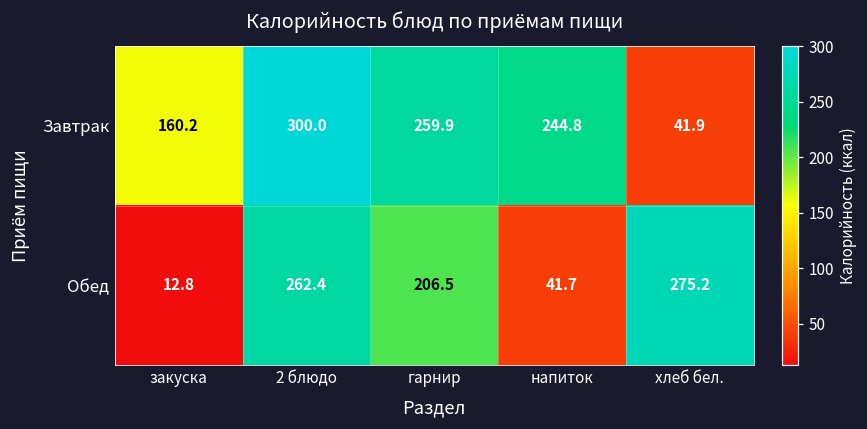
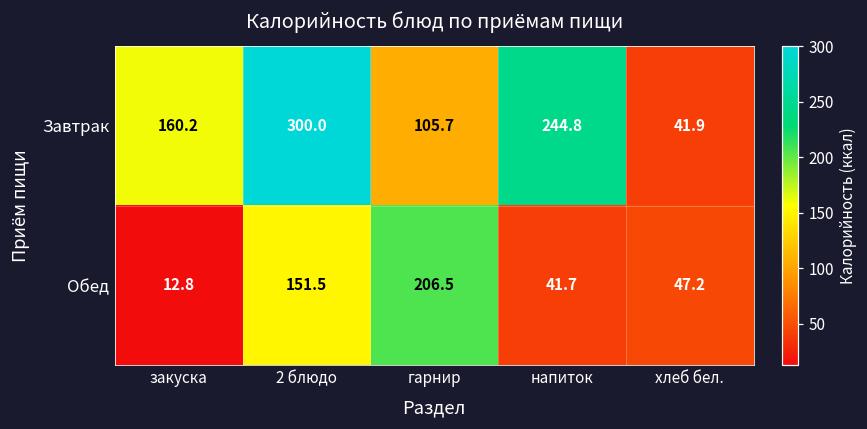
  {
    "Завтрак": {
      "закуска": 160.2,
      "2 блюдо": 300.0,
-     "гарнир": 259.9,
+     "гарнир": 105.7,
      "напиток": 244.8,
      "хлеб бел.": 41.9
    },
    "Обед": {
      "закуска": 12.8,
-     "2 блюдо": 262.4,
+     "2 блюдо": 151.5,
      "гарнир": 206.5,
      "напиток": 41.7,
-     "хлеб бел.": 275.2
+     "хлеб бел.": 47.2
    }
  }
